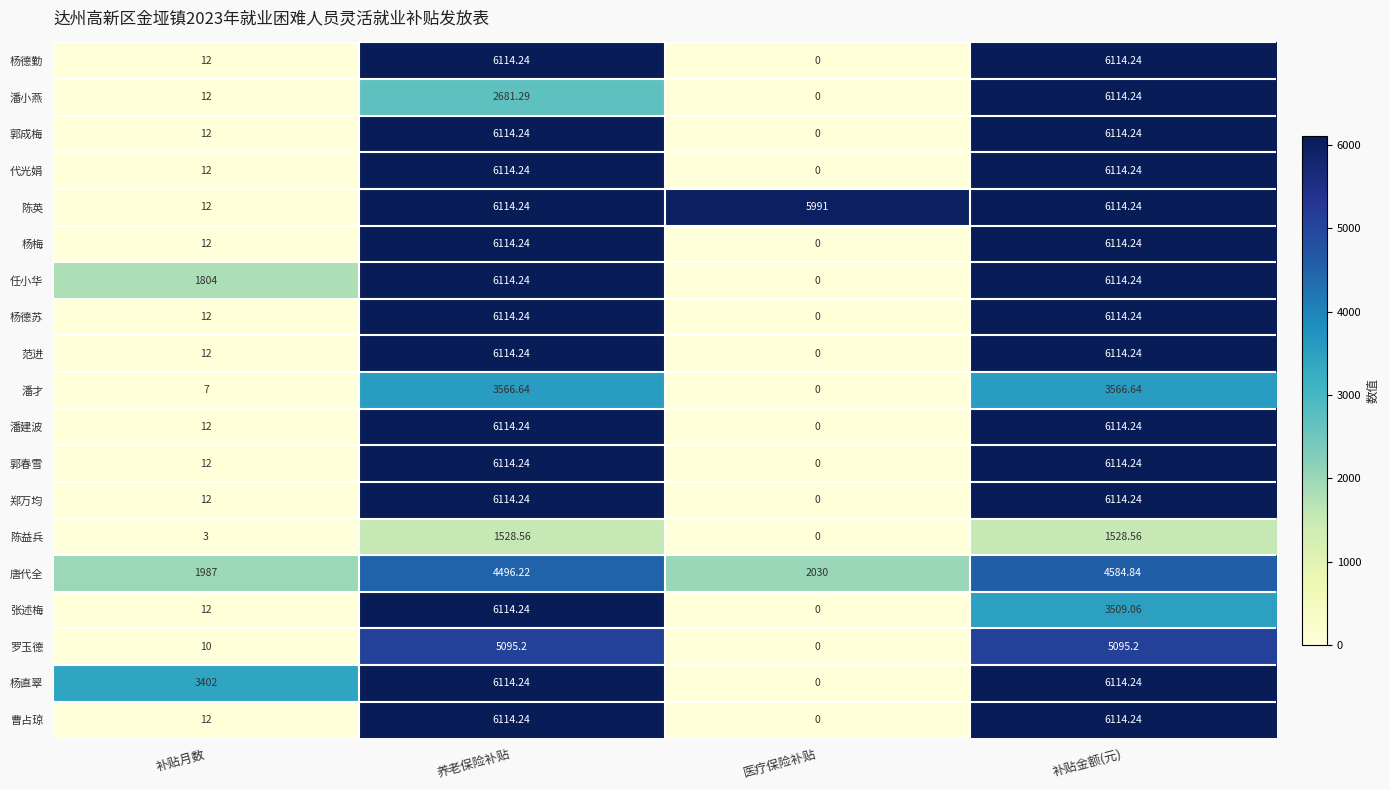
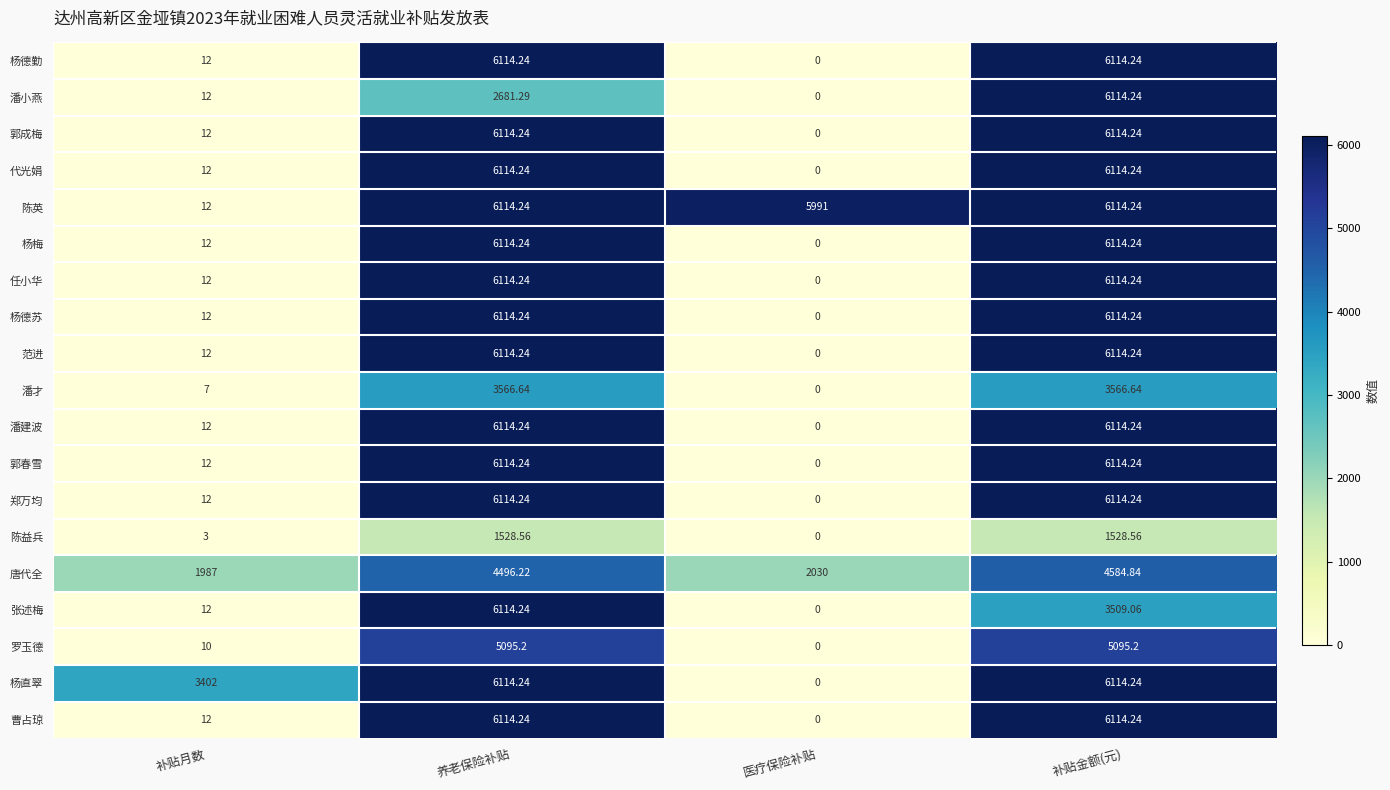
  {
    "杨德勤": {
      "补贴月数": 12,
      "养老保险补贴": 6114.24,
      "医疗保险补贴": 0,
      "补贴金额(元)": 6114.24
    },
    "潘小燕": {
      "补贴月数": 12,
      "养老保险补贴": 2681.29,
      "医疗保险补贴": 0,
      "补贴金额(元)": 6114.24
    },
    "郭成梅": {
      "补贴月数": 12,
      "养老保险补贴": 6114.24,
      "医疗保险补贴": 0,
      "补贴金额(元)": 6114.24
    },
    "代光娟": {
      "补贴月数": 12,
      "养老保险补贴": 6114.24,
      "医疗保险补贴": 0,
      "补贴金额(元)": 6114.24
    },
    "陈英": {
      "补贴月数": 12,
      "养老保险补贴": 6114.24,
      "医疗保险补贴": 5991,
      "补贴金额(元)": 6114.24
    },
    "杨梅": {
      "补贴月数": 12,
      "养老保险补贴": 6114.24,
      "医疗保险补贴": 0,
      "补贴金额(元)": 6114.24
    },
    "任小华": {
-     "补贴月数": 1804,
+     "补贴月数": 12,
      "养老保险补贴": 6114.24,
      "医疗保险补贴": 0,
      "补贴金额(元)": 6114.24
    },
    "杨德苏": {
      "补贴月数": 12,
      "养老保险补贴": 6114.24,
      "医疗保险补贴": 0,
      "补贴金额(元)": 6114.24
    },
    "范进": {
      "补贴月数": 12,
      "养老保险补贴": 6114.24,
      "医疗保险补贴": 0,
      "补贴金额(元)": 6114.24
    },
    "潘才": {
      "补贴月数": 7,
      "养老保险补贴": 3566.64,
      "医疗保险补贴": 0,
      "补贴金额(元)": 3566.64
    },
    "潘建波": {
      "补贴月数": 12,
      "养老保险补贴": 6114.24,
      "医疗保险补贴": 0,
      "补贴金额(元)": 6114.24
    },
    "郭春雪": {
      "补贴月数": 12,
      "养老保险补贴": 6114.24,
      "医疗保险补贴": 0,
      "补贴金额(元)": 6114.24
    },
    "郑万均": {
      "补贴月数": 12,
      "养老保险补贴": 6114.24,
      "医疗保险补贴": 0,
      "补贴金额(元)": 6114.24
    },
    "陈益兵": {
      "补贴月数": 3,
      "养老保险补贴": 1528.56,
      "医疗保险补贴": 0,
      "补贴金额(元)": 1528.56
    },
    "唐代全": {
      "补贴月数": 1987,
      "养老保险补贴": 4496.22,
      "医疗保险补贴": 2030,
      "补贴金额(元)": 4584.84
    },
    "张述梅": {
      "补贴月数": 12,
      "养老保险补贴": 6114.24,
      "医疗保险补贴": 0,
      "补贴金额(元)": 3509.06
    },
    "罗玉德": {
      "补贴月数": 10,
      "养老保险补贴": 5095.2,
      "医疗保险补贴": 0,
      "补贴金额(元)": 5095.2
    },
    "杨直翠": {
      "补贴月数": 3402,
      "养老保险补贴": 6114.24,
      "医疗保险补贴": 0,
      "补贴金额(元)": 6114.24
    },
    "曹占琼": {
      "补贴月数": 12,
      "养老保险补贴": 6114.24,
      "医疗保险补贴": 0,
      "补贴金额(元)": 6114.24
    }
  }
